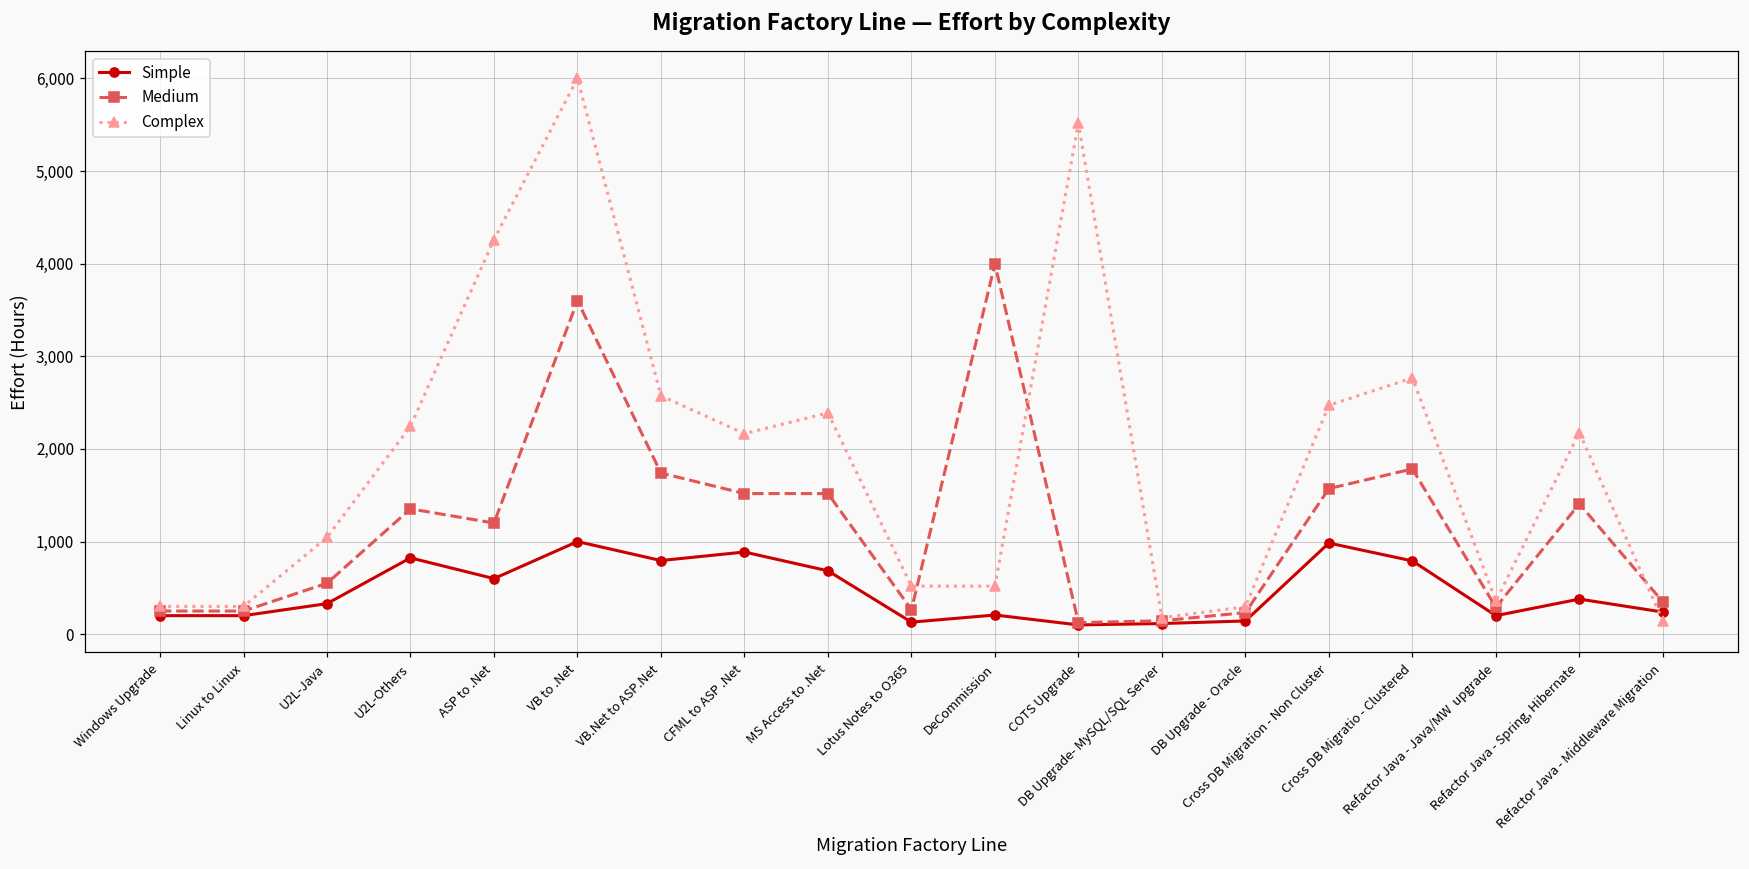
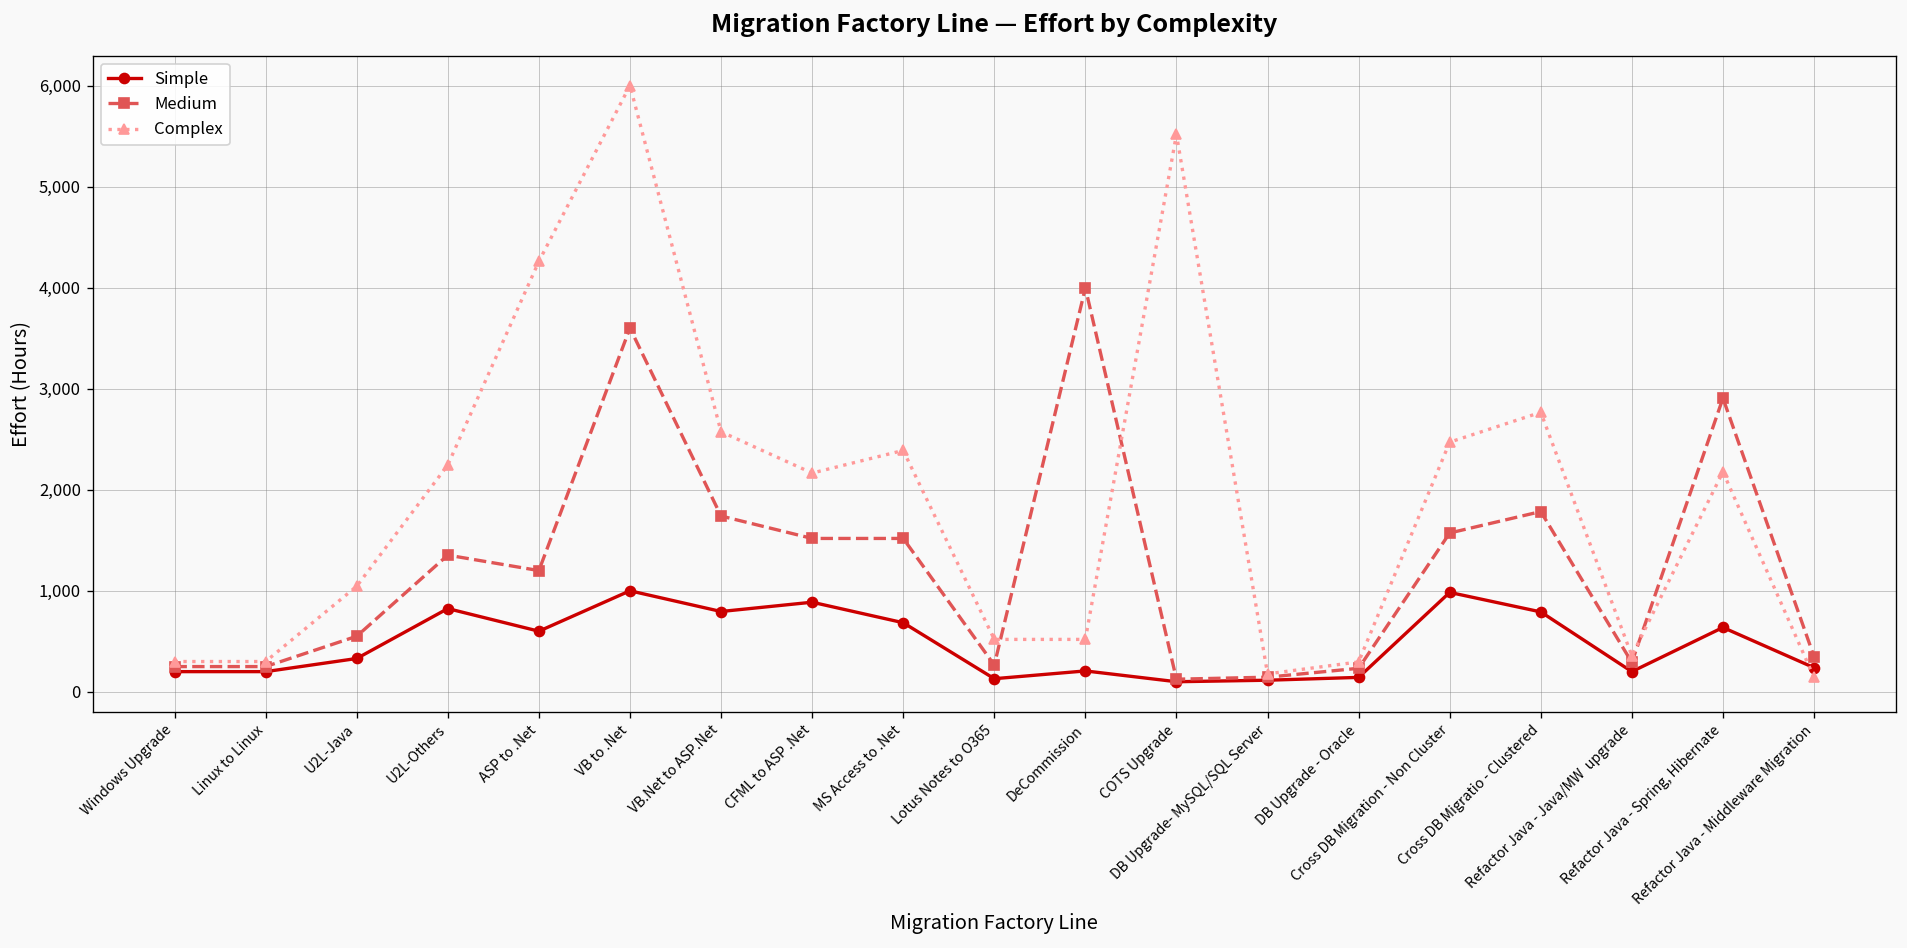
  {
    "Simple": {
      "Windows Upgrade": "200",
      "Linux to Linux": "200",
      "U2L-Java": "300",
      "U2L-Others": "800",
      "ASP to .Net": "600",
      "VB to .Net": "1,000",
      "VB.Net to ASP.Net": "800",
      "CFML to ASP .Net": "900",
      "MS Access to .Net": "700",
      "Lotus Notes to O365": "100",
      "DeCommission": "200",
      "DB Upgrade - Oracle": "100",
      "Cross DB Migration - Non Cluster": "1,000",
      "Cross DB Migratio - Clustered": "800",
      "Refactor Java - Java/MW upgrade": "200",
-     "Refactor Java - Spring, Hibernate": "400",
+     "Refactor Java - Spring, Hibernate": "600",
      "Refactor Java - Middleware Migration": "200"
    },
    "Medium": {
      "Windows Upgrade": "300",
      "Linux to Linux": "300",
      "U2L-Java": "600",
      "U2L-Others": "1,400",
      "ASP to .Net": "1,200",
      "VB to .Net": "3,600",
      "VB.Net to ASP.Net": "1,700",
      "CFML to ASP .Net": "1,500",
      "MS Access to .Net": "1,500",
      "Lotus Notes to O365": "300",
      "DeCommission": "4,000",
      "DB Upgrade - Oracle": "200",
      "Cross DB Migration - Non Cluster": "1,600",
      "Cross DB Migratio - Clustered": "1,800",
      "Refactor Java - Java/MW upgrade": "300",
-     "Refactor Java - Spring, Hibernate": "1,400",
+     "Refactor Java - Spring, Hibernate": "2,900",
      "Refactor Java - Middleware Migration": "300"
    },
    "Complex": {
      "Windows Upgrade": "300",
      "Linux to Linux": "300",
      "U2L-Java": "1,000",
      "U2L-Others": "2,200",
      "ASP to .Net": "4,300",
      "VB to .Net": "6,000",
      "VB.Net to ASP.Net": "2,600",
      "CFML to ASP .Net": "2,200",
      "MS Access to .Net": "2,400",
      "Lotus Notes to O365": "500",
      "DeCommission": "500",
      "COTS Upgrade": "5,500",
      "DB Upgrade- MySQL/SQL Server": "200",
      "DB Upgrade - Oracle": "300",
      "Cross DB Migration - Non Cluster": "2,500",
      "Cross DB Migratio - Clustered": "2,800",
      "Refactor Java - Java/MW upgrade": "400",
      "Refactor Java - Spring, Hibernate": "2,200",
      "Refactor Java - Middleware Migration": "100"
    }
  }
